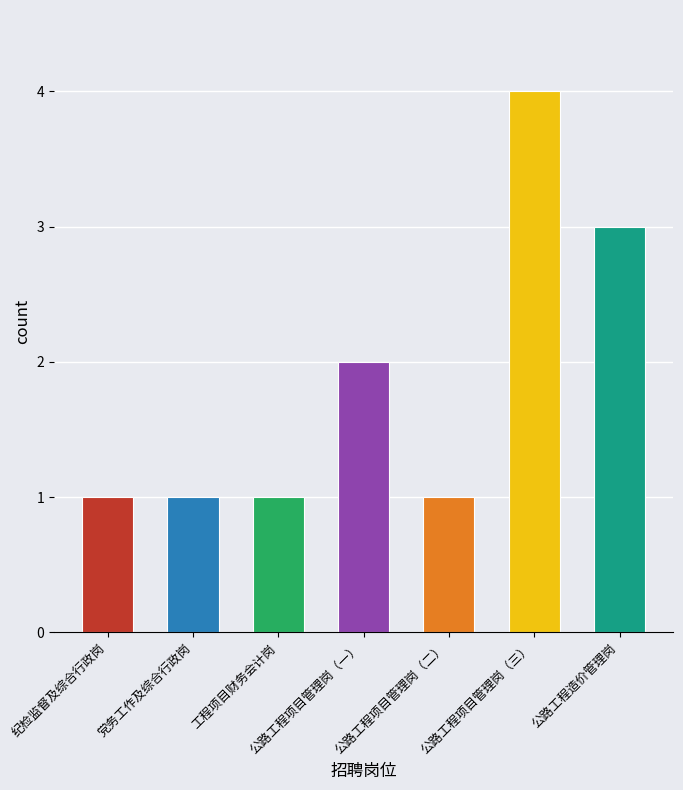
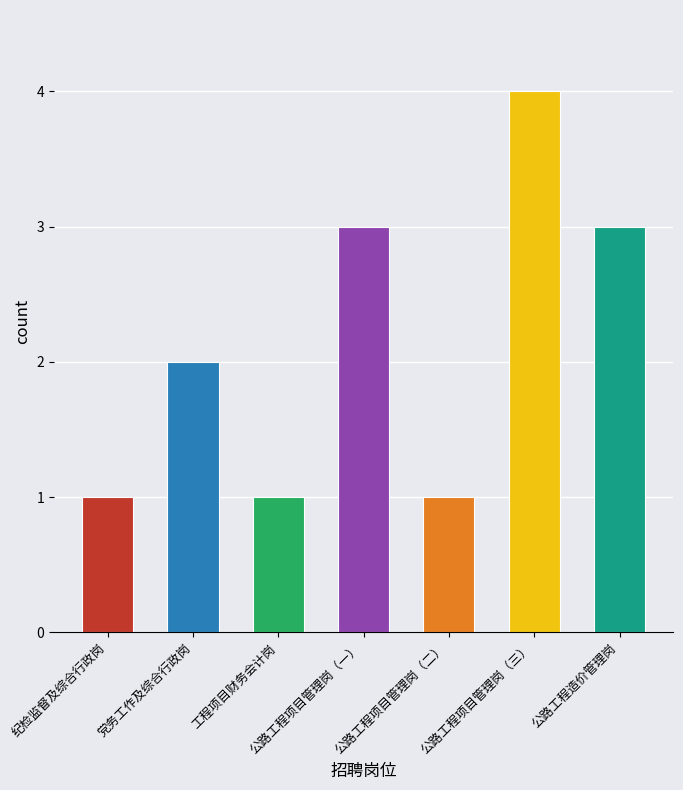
  {
    "纪检监督及综合行政岗": 1,
-   "党务工作及综合行政岗": 1,
+   "党务工作及综合行政岗": 2,
    "工程项目财务会计岗": 1,
-   "公路工程项目管理岗（一）": 2,
+   "公路工程项目管理岗（一）": 3,
    "公路工程项目管理岗（二）": 1,
    "公路工程项目管理岗（三）": 4,
    "公路工程造价管理岗": 3
  }
